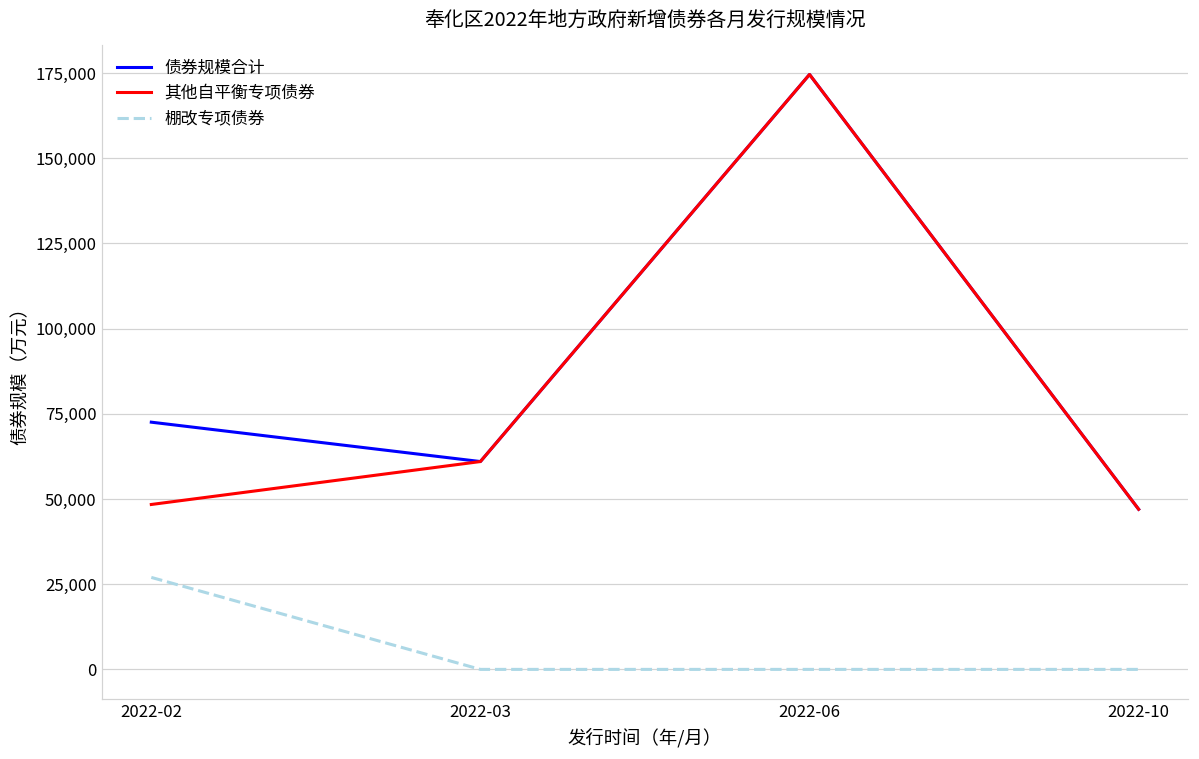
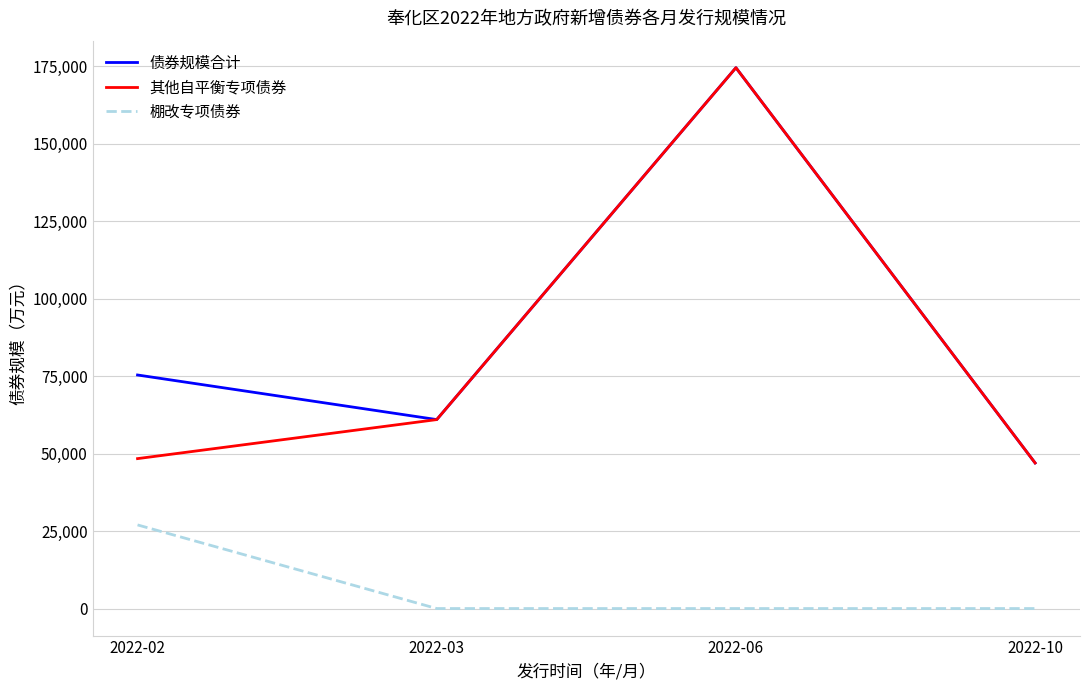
  {
    "债券规模合计": {
-     "2022-02": "73,000"
+     "2022-02": "75,000"
    },
    "其他自平衡专项债券": {
      "2022-02": "48,000"
    },
    "棚改专项债券": {
      "2022-02": "27,000",
      "2022-03": "0",
      "2022-06": "0",
      "2022-10": "0"
    }
  }
